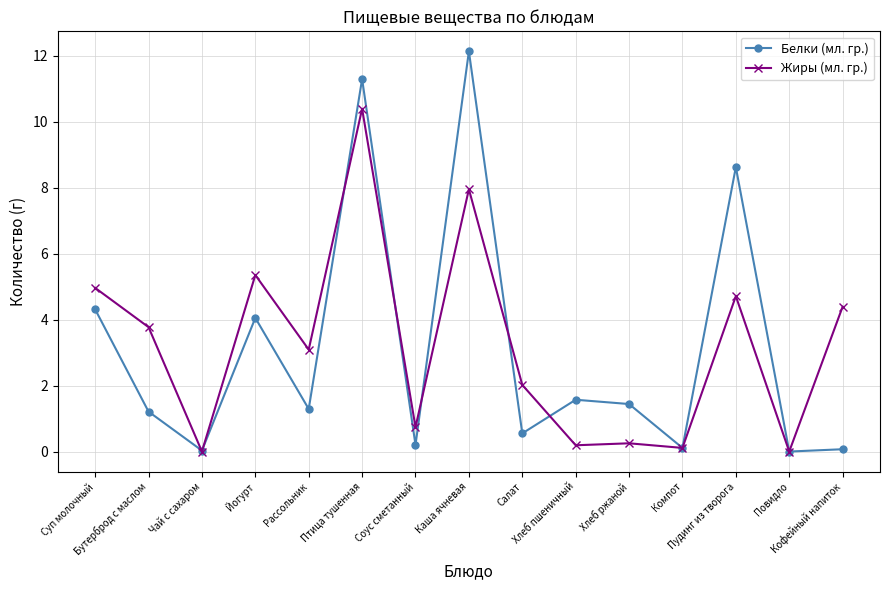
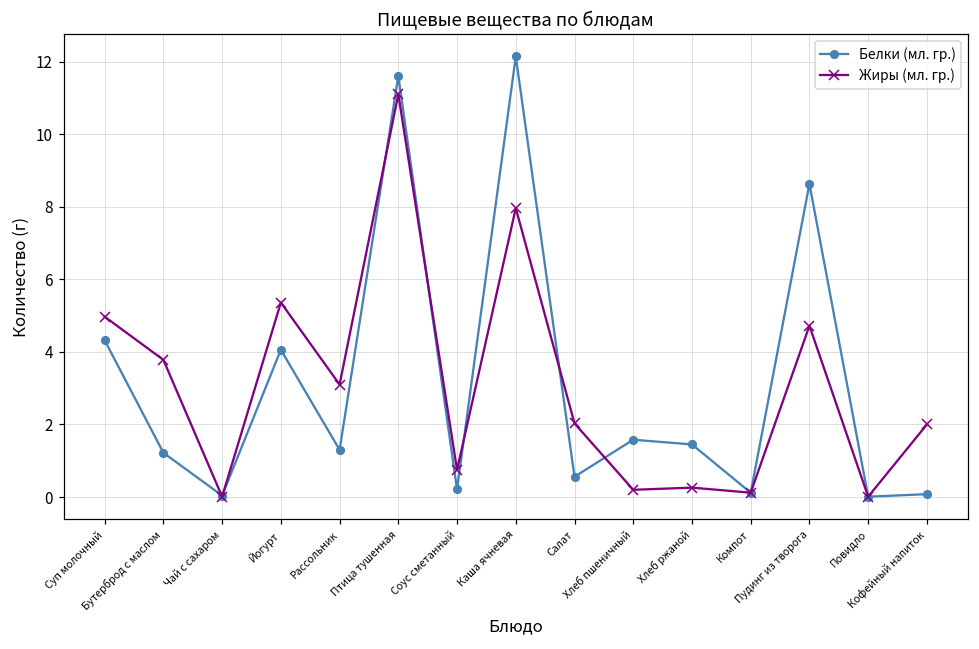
  {
    "Белки (мл. гр.)": {
      "Суп молочный": 4.3,
      "Бутерброд с маслом": 1.2,
      "Йогурт": 4.1,
      "Рассольник": 1.3,
-     "Птица тушенная": 11.3,
+     "Птица тушенная": 11.6,
      "Соус сметанный": 0.2,
      "Каша ячневая": 12.1,
      "Салат": 0.6,
      "Хлеб пшеничный": 1.6,
      "Хлеб ржаной": 1.5,
      "Пудинг из творога": 8.6,
      "Кофейный напиток": 0.1
    },
    "Жиры (мл. гр.)": {
      "Суп молочный": 5.0,
      "Бутерброд с маслом": 3.8,
      "Йогурт": 5.4,
      "Рассольник": 3.1,
-     "Птица тушенная": 10.4,
+     "Птица тушенная": 11.1,
      "Соус сметанный": 0.8,
      "Каша ячневая": 8.0,
      "Салат": 2.0,
      "Хлеб пшеничный": 0.2,
      "Хлеб ржаной": 0.3,
      "Пудинг из творога": 4.7,
-     "Кофейный напиток": 4.4
+     "Кофейный напиток": 2.0
    }
  }
